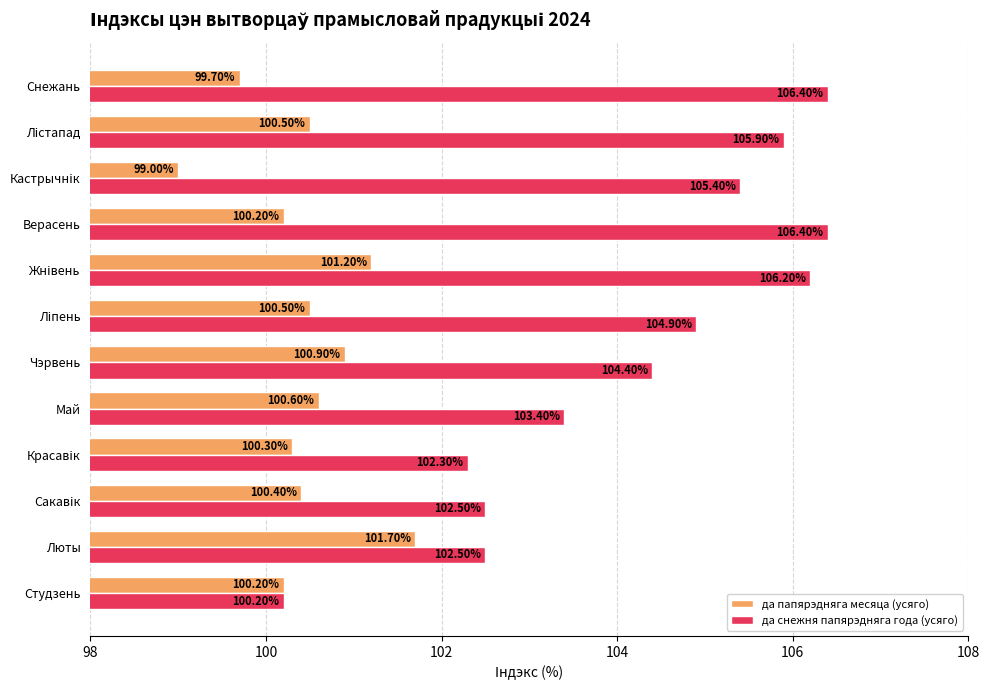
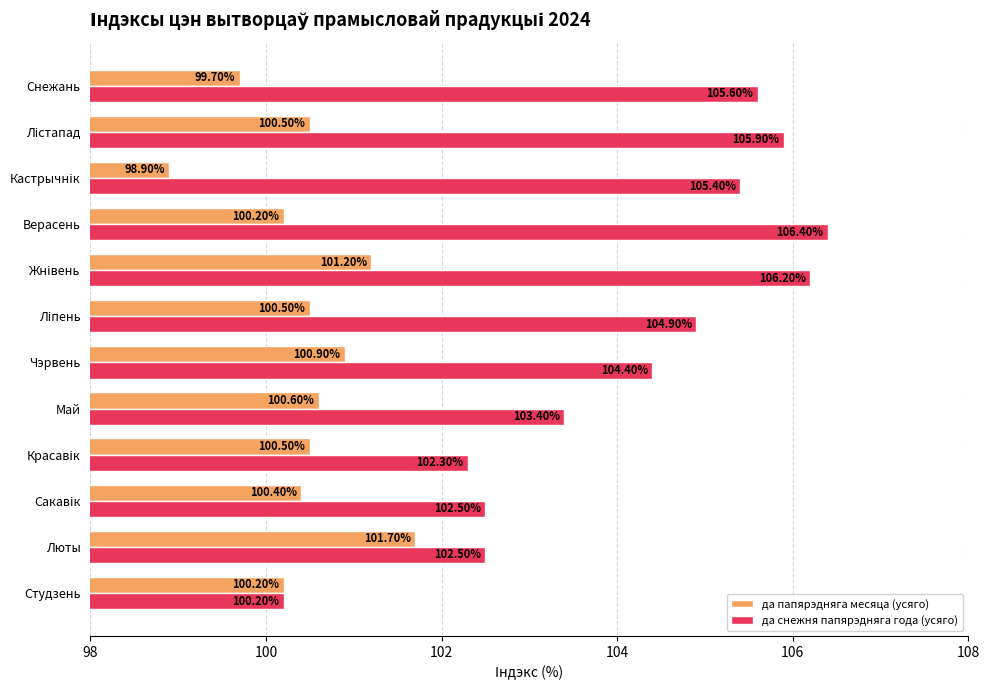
  {
    "да папярэдняга месяца (усяго)": {
      "Снежань": "99.70%",
      "Лістапад": "100.50%",
-     "Кастрычнік": "99.00%",
+     "Кастрычнік": "98.90%",
      "Верасень": "100.20%",
      "Жнівень": "101.20%",
      "Ліпень": "100.50%",
      "Чэрвень": "100.90%",
      "Май": "100.60%",
-     "Красавік": "100.30%",
+     "Красавік": "100.50%",
      "Сакавік": "100.40%",
      "Люты": "101.70%",
      "Студзень": "100.20%"
    },
    "да снежня папярэдняга года (усяго)": {
-     "Снежань": "106.40%",
+     "Снежань": "105.60%",
      "Лістапад": "105.90%",
      "Кастрычнік": "105.40%",
      "Верасень": "106.40%",
      "Жнівень": "106.20%",
      "Ліпень": "104.90%",
      "Чэрвень": "104.40%",
      "Май": "103.40%",
      "Красавік": "102.30%",
      "Сакавік": "102.50%",
      "Люты": "102.50%",
      "Студзень": "100.20%"
    }
  }
